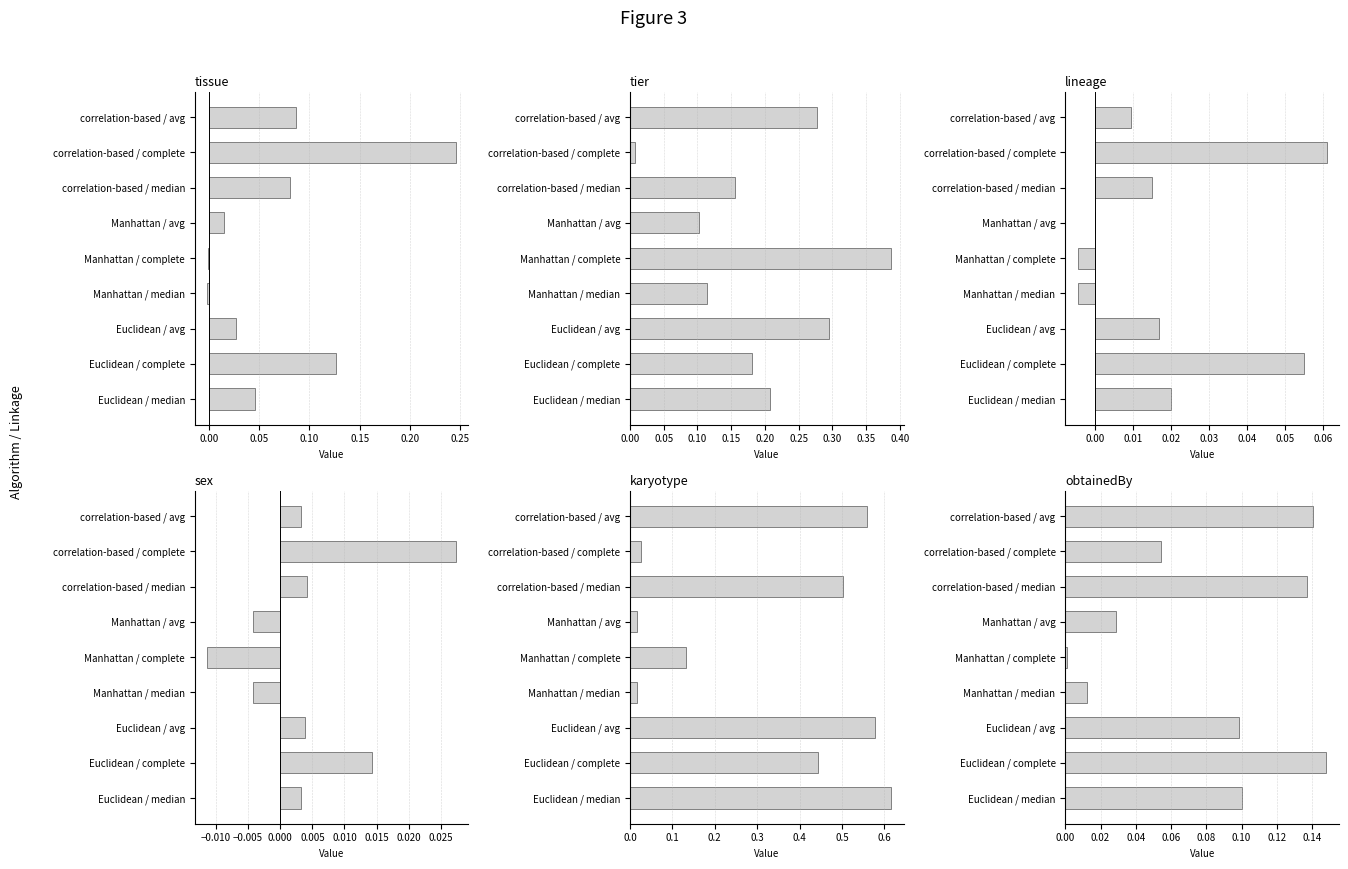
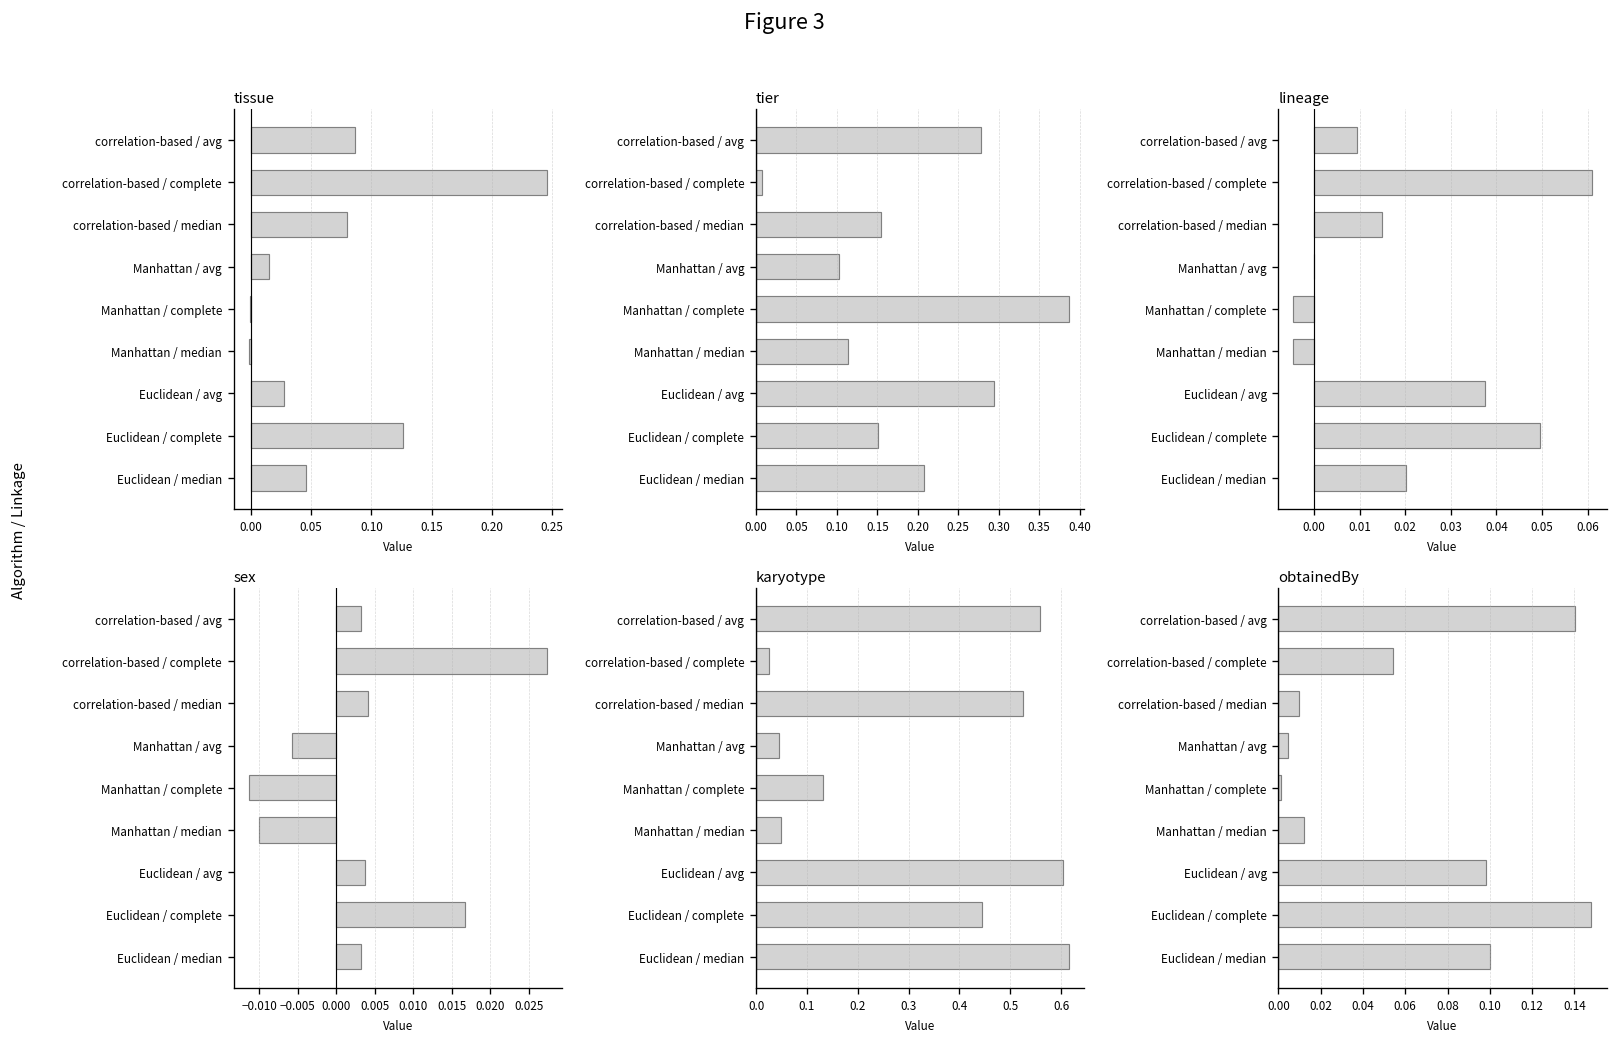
  {
    "tissue": {
      "correlation-based / avg": 0.087,
      "correlation-based / complete": 0.246,
      "correlation-based / median": 0.080,
      "Manhattan / avg": 0.015,
      "Euclidean / avg": 0.027,
      "Euclidean / complete": 0.126,
      "Euclidean / median": 0.046
    },
    "tier": {
      "correlation-based / avg": 0.28,
      "correlation-based / complete": 0.01,
      "correlation-based / median": 0.16,
      "Manhattan / avg": 0.10,
      "Manhattan / complete": 0.39,
      "Manhattan / median": 0.11,
      "Euclidean / avg": 0.29,
-     "Euclidean / complete": 0.18,
+     "Euclidean / complete": 0.15,
      "Euclidean / median": 0.21
    },
    "lineage": {
      "correlation-based / avg": 0.009,
      "correlation-based / complete": 0.061,
      "correlation-based / median": 0.015,
      "Manhattan / complete": -0.005,
      "Manhattan / median": -0.005,
-     "Euclidean / avg": 0.017,
-     "Euclidean / complete": 0.055,
+     "Euclidean / avg": 0.038,
+     "Euclidean / complete": 0.050,
      "Euclidean / median": 0.020
    },
    "sex": {
      "correlation-based / avg": 0.003,
      "correlation-based / complete": 0.027,
      "correlation-based / median": 0.004,
-     "Manhattan / avg": -0.004,
+     "Manhattan / avg": -0.006,
      "Manhattan / complete": -0.011,
-     "Manhattan / median": -0.004,
+     "Manhattan / median": -0.010,
      "Euclidean / avg": 0.004,
-     "Euclidean / complete": 0.014,
+     "Euclidean / complete": 0.017,
      "Euclidean / median": 0.003
    },
    "karyotype": {
      "correlation-based / avg": 0.56,
      "correlation-based / complete": 0.03,
-     "correlation-based / median": 0.50,
-     "Manhattan / avg": 0.02,
+     "correlation-based / median": 0.52,
+     "Manhattan / avg": 0.04,
      "Manhattan / complete": 0.13,
-     "Manhattan / median": 0.02,
-     "Euclidean / avg": 0.58,
+     "Manhattan / median": 0.05,
+     "Euclidean / avg": 0.60,
      "Euclidean / complete": 0.44,
      "Euclidean / median": 0.61
    },
    "obtainedBy": {
      "correlation-based / avg": 0.140,
      "correlation-based / complete": 0.054,
-     "correlation-based / median": 0.137,
-     "Manhattan / avg": 0.029,
+     "correlation-based / median": 0.010,
+     "Manhattan / avg": 0.004,
      "Manhattan / median": 0.012,
      "Euclidean / avg": 0.098,
      "Euclidean / complete": 0.148,
      "Euclidean / median": 0.100
    }
  }
